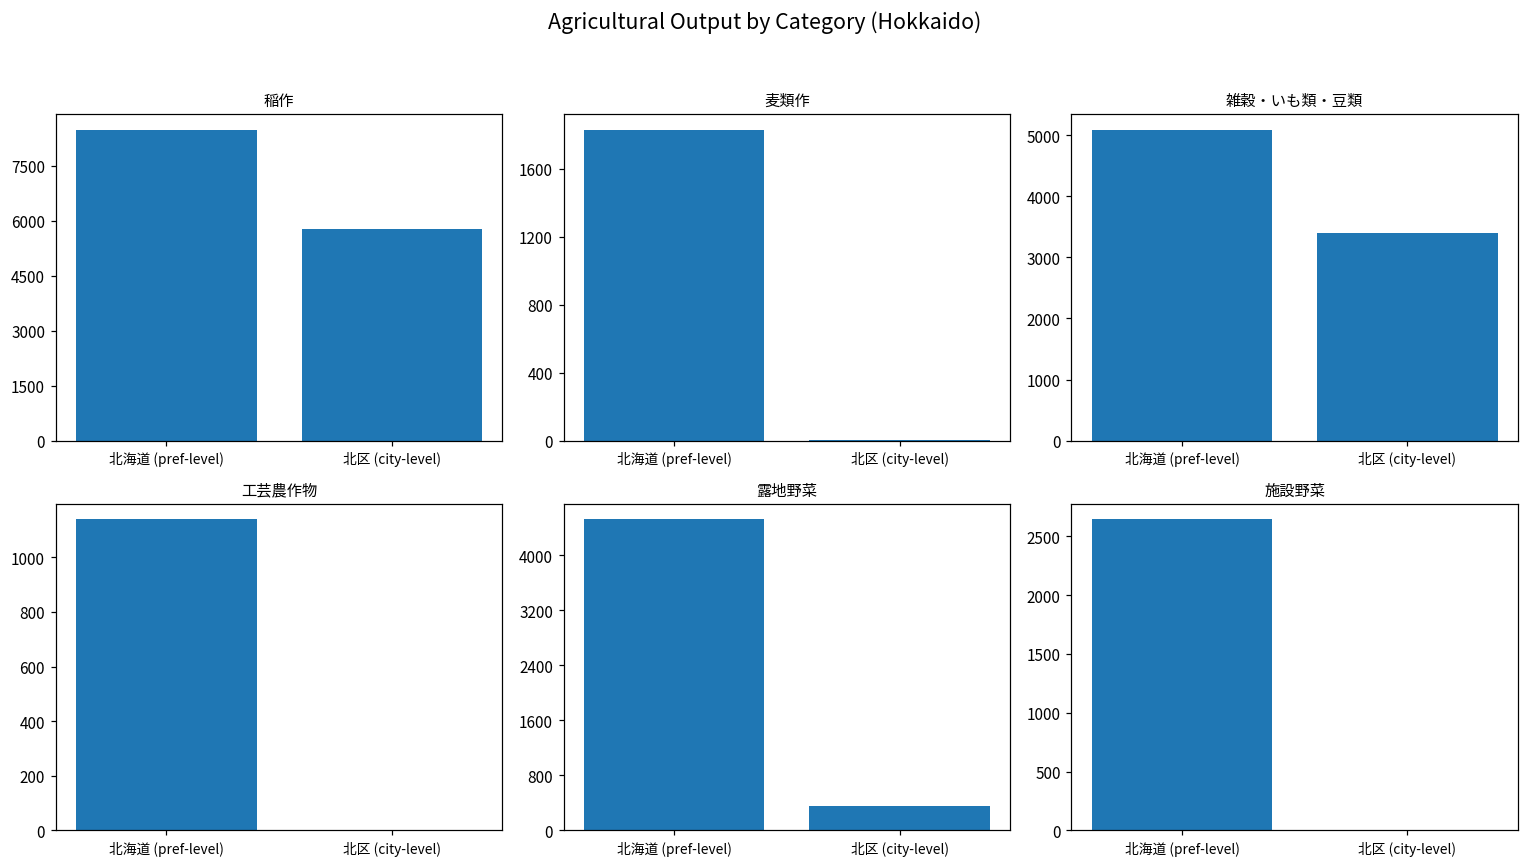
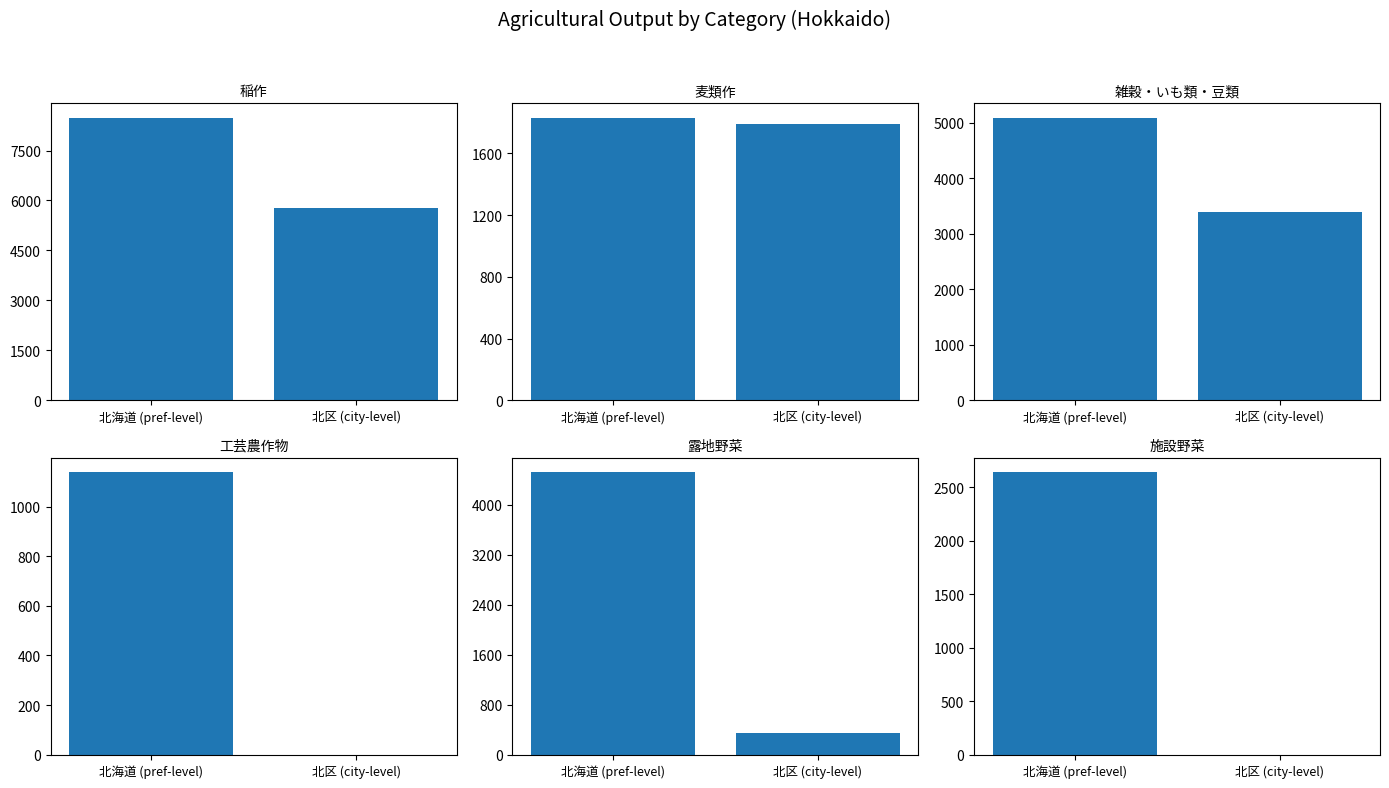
  {
    "稲作": {
      "北海道 (pref-level)": 8500,
      "北区 (city-level)": 5800
    },
    "麦類作": {
      "北海道 (pref-level)": 1830,
-     "北区 (city-level)": 0
+     "北区 (city-level)": 1790
    },
    "雑穀・いも類・豆類": {
      "北海道 (pref-level)": 5100,
      "北区 (city-level)": 3400
    },
    "工芸農作物": {
      "北海道 (pref-level)": 1140,
      "北区 (city-level)": 0
    },
    "露地野菜": {
      "北海道 (pref-level)": 4500,
      "北区 (city-level)": 400
    },
    "施設野菜": {
      "北海道 (pref-level)": 2640,
      "北区 (city-level)": 0
    }
  }
